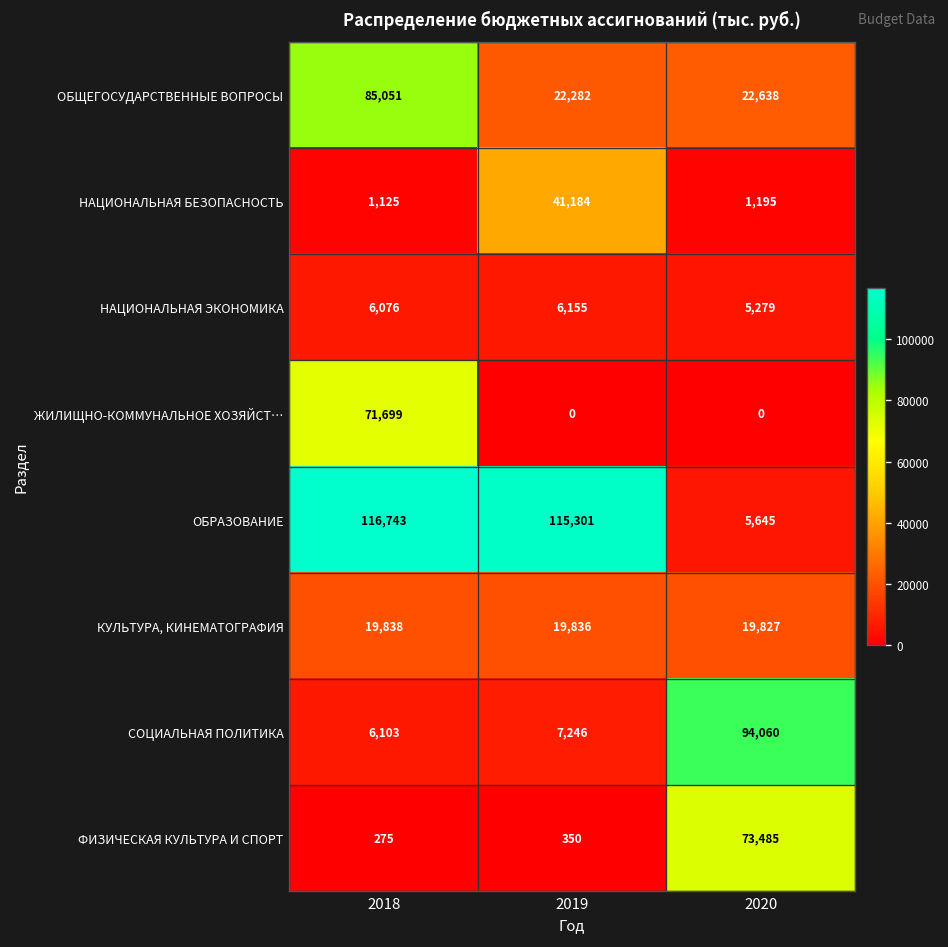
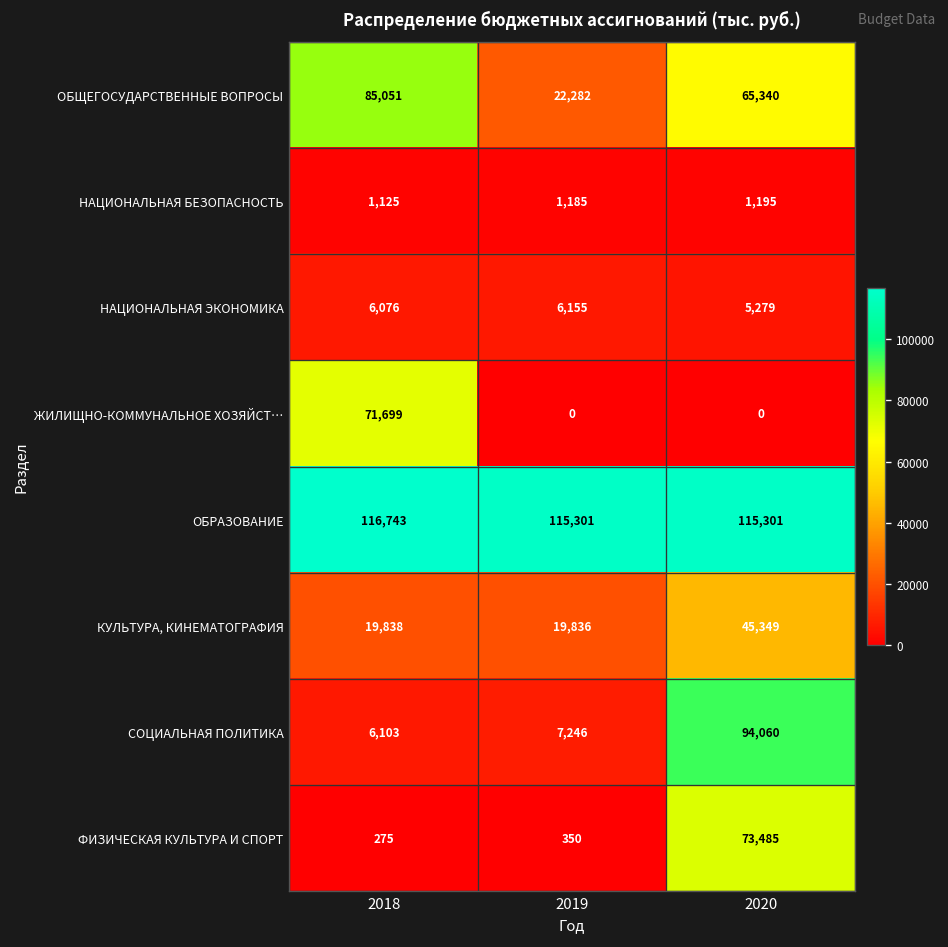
  {
    "ОБЩЕГОСУДАРСТВЕННЫЕ ВОПРОСЫ": {
      "2018": "85,051",
      "2019": "22,282",
-     "2020": "22,638"
+     "2020": "65,340"
    },
    "НАЦИОНАЛЬНАЯ БЕЗОПАСНОСТЬ": {
      "2018": "1,125",
-     "2019": "41,184",
+     "2019": "1,185",
      "2020": "1,195"
    },
    "НАЦИОНАЛЬНАЯ ЭКОНОМИКА": {
      "2018": "6,076",
      "2019": "6,155",
      "2020": "5,279"
    },
    "ЖИЛИЩНО-КОММУНАЛЬНОЕ ХОЗЯЙСТ…": {
      "2018": "71,699",
      "2019": "0",
      "2020": "0"
    },
    "ОБРАЗОВАНИЕ": {
      "2018": "116,743",
      "2019": "115,301",
-     "2020": "5,645"
+     "2020": "115,301"
    },
    "КУЛЬТУРА, КИНЕМАТОГРАФИЯ": {
      "2018": "19,838",
      "2019": "19,836",
-     "2020": "19,827"
+     "2020": "45,349"
    },
    "СОЦИАЛЬНАЯ ПОЛИТИКА": {
      "2018": "6,103",
      "2019": "7,246",
      "2020": "94,060"
    },
    "ФИЗИЧЕСКАЯ КУЛЬТУРА И СПОРТ": {
      "2018": "275",
      "2019": "350",
      "2020": "73,485"
    }
  }
